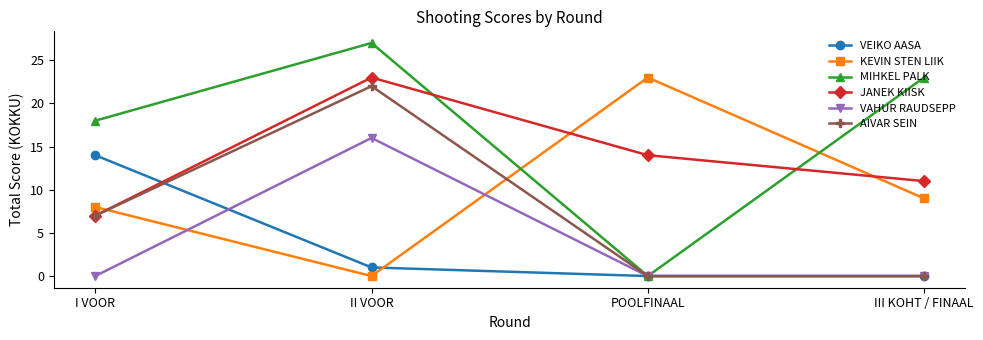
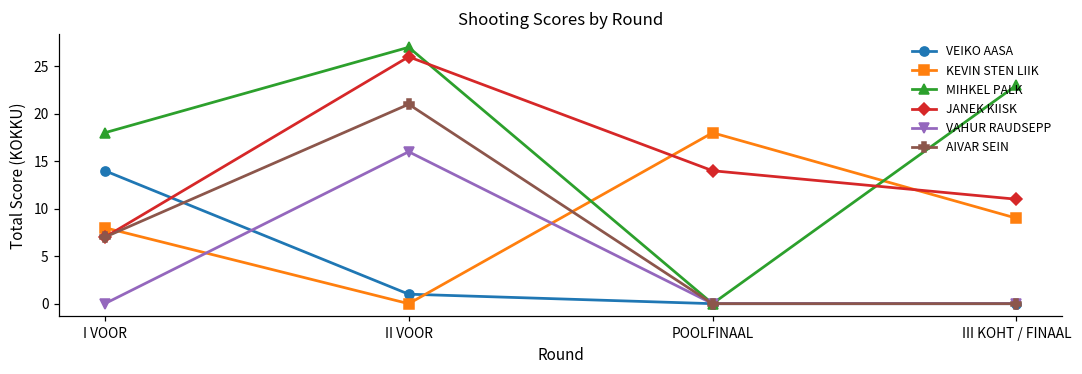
  {
    "VEIKO AASA": {
      "I VOOR": 14,
      "II VOOR": 1
    },
    "KEVIN STEN LIIK": {
      "I VOOR": 8,
      "II VOOR": 0,
-     "POOLFINAAL": 23,
+     "POOLFINAAL": 18,
      "III KOHT / FINAAL": 9
    },
    "MIHKEL PALK": {
      "I VOOR": 18,
      "II VOOR": 27,
      "III KOHT / FINAAL": 23
    },
    "JANEK KIISK": {
-     "II VOOR": 23,
+     "II VOOR": 26,
      "POOLFINAAL": 14,
      "III KOHT / FINAAL": 11
    },
    "VAHUR RAUDSEPP": {
      "I VOOR": 0,
      "II VOOR": 16
    },
    "AIVAR SEIN": {
-     "II VOOR": 22
+     "II VOOR": 21
    }
  }
